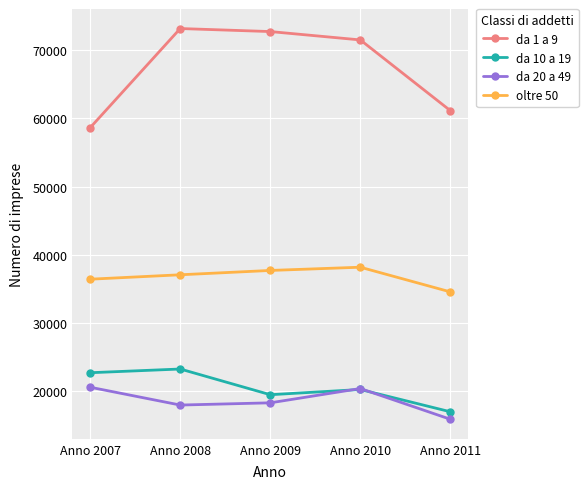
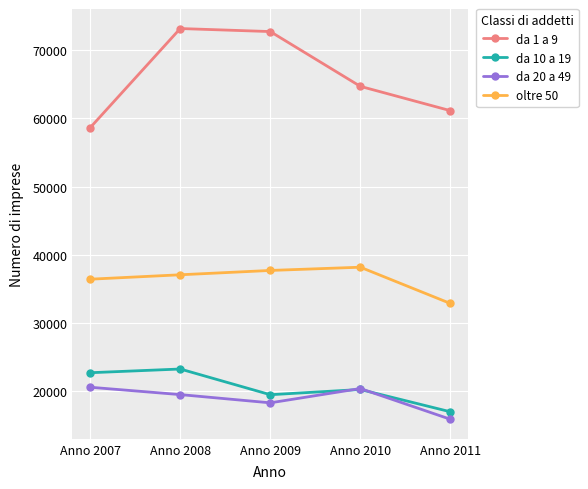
  {
    "da 1 a 9": {
      "Anno 2007": 59000,
      "Anno 2008": 73000,
      "Anno 2009": 73000,
-     "Anno 2010": 71000,
+     "Anno 2010": 65000,
      "Anno 2011": 61000
    },
    "da 10 a 19": {
      "Anno 2007": 23000,
      "Anno 2008": 23000,
      "Anno 2009": 20000,
      "Anno 2011": 17000
    },
    "da 20 a 49": {
      "Anno 2007": 21000,
-     "Anno 2008": 18000,
+     "Anno 2008": 20000,
      "Anno 2009": 18000,
      "Anno 2011": 16000
    },
    "oltre 50": {
      "Anno 2007": 36000,
      "Anno 2008": 37000,
      "Anno 2009": 38000,
      "Anno 2010": 38000,
-     "Anno 2011": 35000
+     "Anno 2011": 33000
    }
  }
